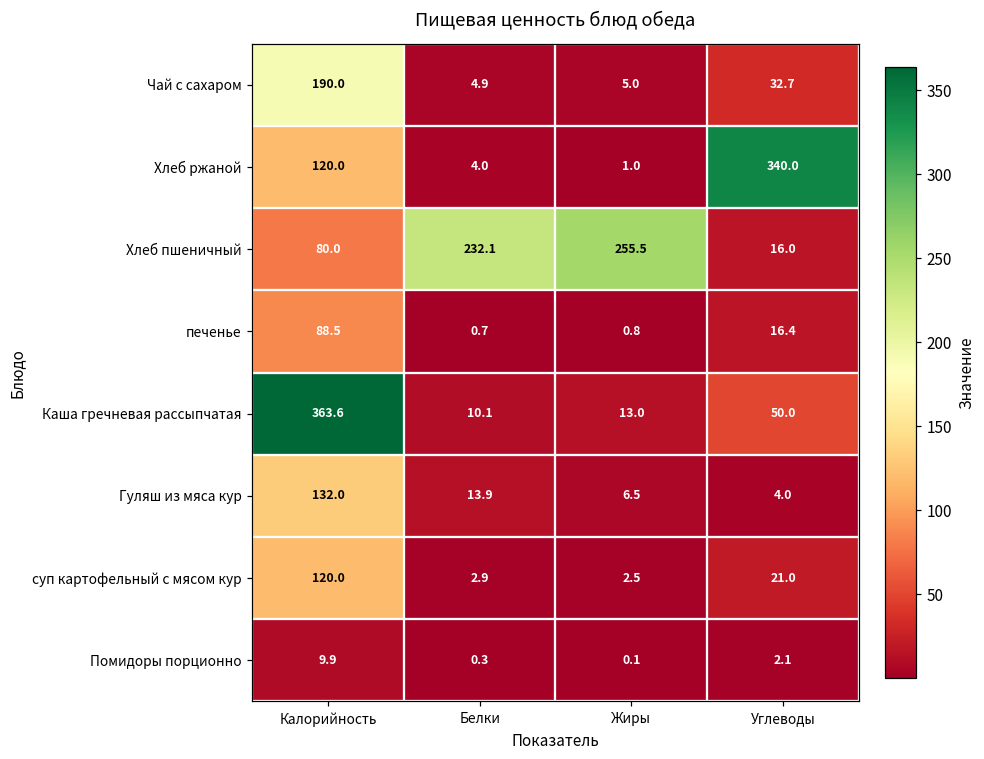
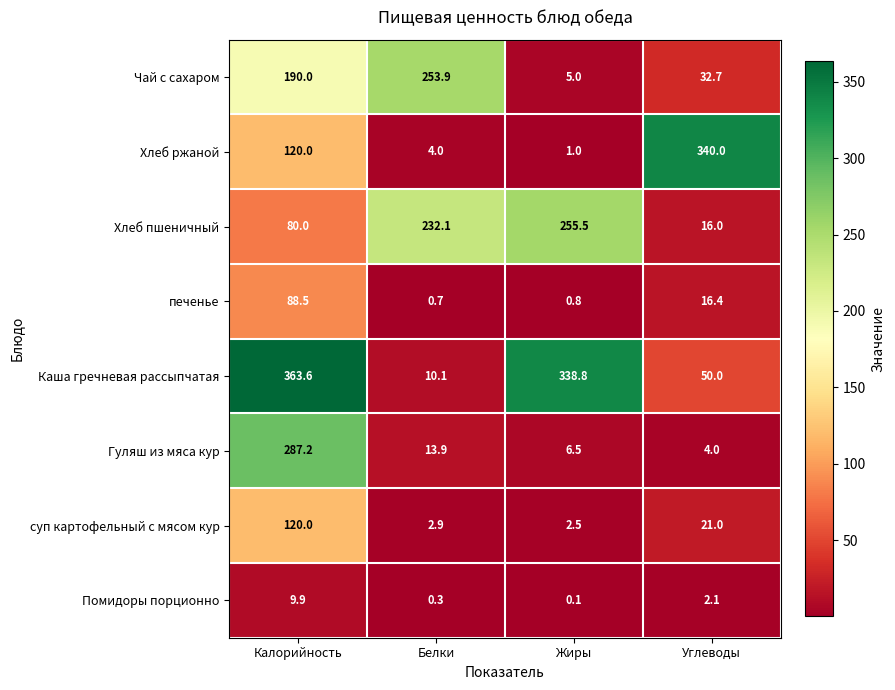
  {
    "Чай с сахаром": {
      "Калорийность": 190.0,
-     "Белки": 4.9,
+     "Белки": 253.9,
      "Жиры": 5.0,
      "Углеводы": 32.7
    },
    "Хлеб ржаной": {
      "Калорийность": 120.0,
      "Белки": 4.0,
      "Жиры": 1.0,
      "Углеводы": 340.0
    },
    "Хлеб пшеничный": {
      "Калорийность": 80.0,
      "Белки": 232.1,
      "Жиры": 255.5,
      "Углеводы": 16.0
    },
    "печенье": {
      "Калорийность": 88.5,
      "Белки": 0.7,
      "Жиры": 0.8,
      "Углеводы": 16.4
    },
    "Каша гречневая рассыпчатая": {
      "Калорийность": 363.6,
      "Белки": 10.1,
-     "Жиры": 13.0,
+     "Жиры": 338.8,
      "Углеводы": 50.0
    },
    "Гуляш из мяса кур": {
-     "Калорийность": 132.0,
+     "Калорийность": 287.2,
      "Белки": 13.9,
      "Жиры": 6.5,
      "Углеводы": 4.0
    },
    "суп картофельный с мясом кур": {
      "Калорийность": 120.0,
      "Белки": 2.9,
      "Жиры": 2.5,
      "Углеводы": 21.0
    },
    "Помидоры порционно": {
      "Калорийность": 9.9,
      "Белки": 0.3,
      "Жиры": 0.1,
      "Углеводы": 2.1
    }
  }
